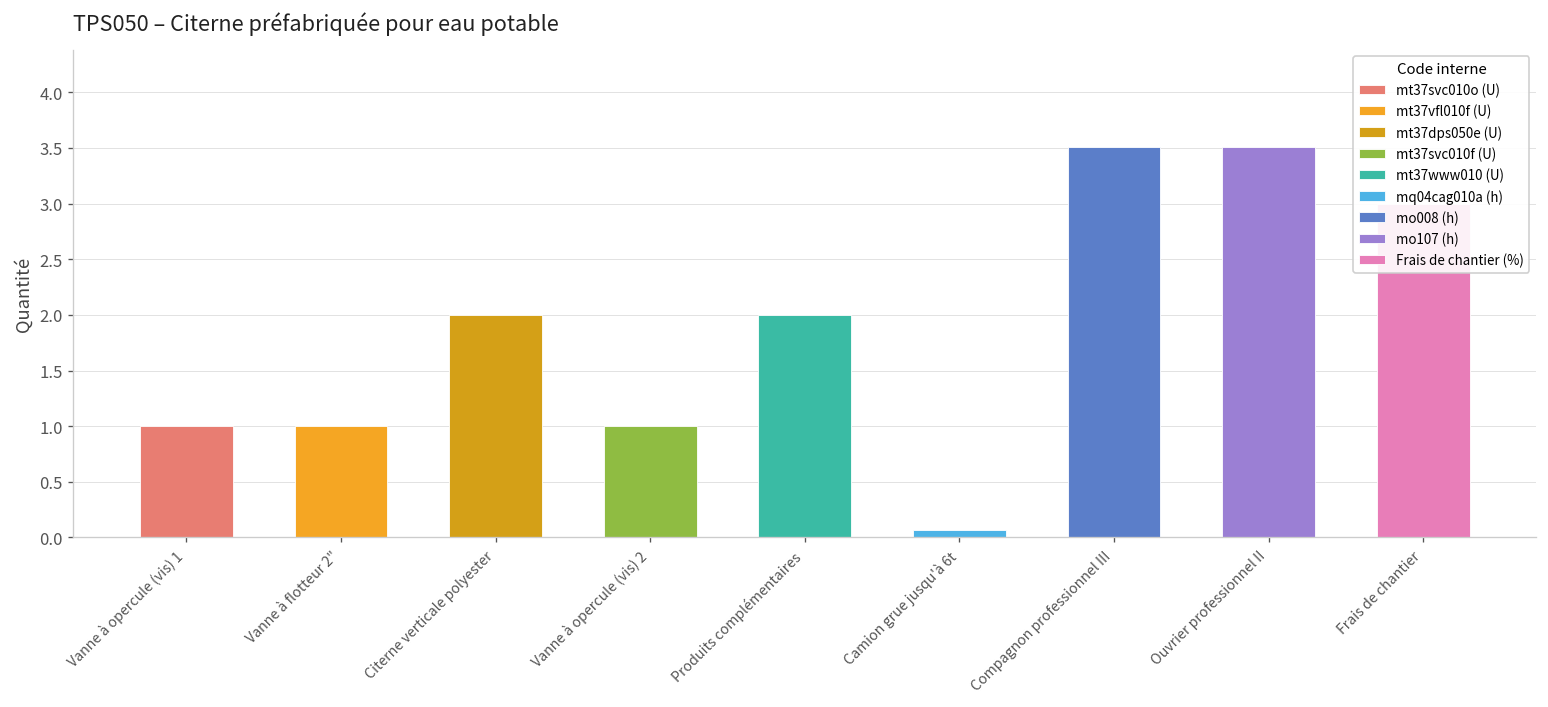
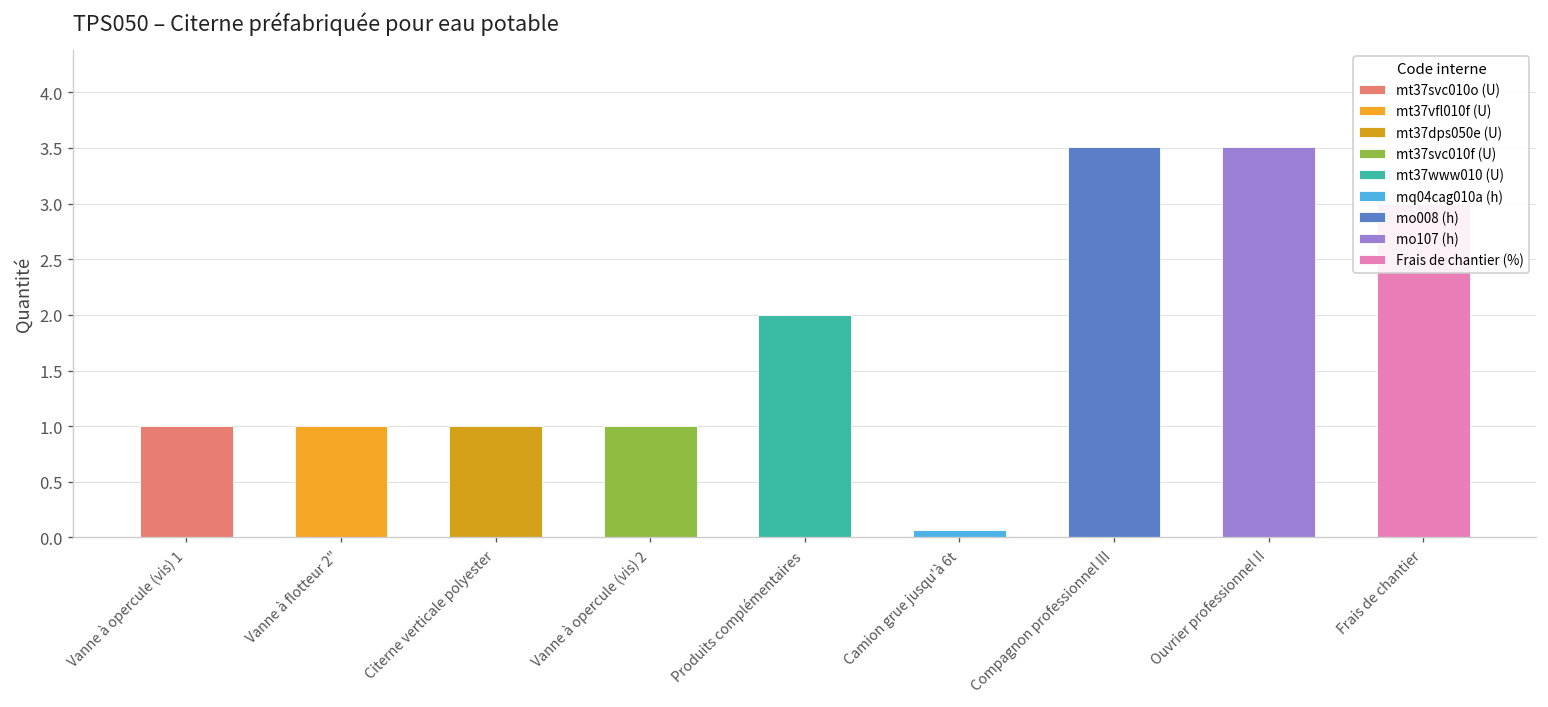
  {
    "Vanne à opercule (vis) 1": 1,
    "Vanne à flotteur 2\"": 1,
-   "Citerne verticale polyester": 2,
+   "Citerne verticale polyester": 1,
    "Vanne à opercule (vis) 2": 1,
    "Produits complémentaires": 2,
    "Camion grue jusqu'à 6t": 0.1,
    "Compagnon professionnel III": 3.5,
    "Ouvrier professionnel II": 3.5
  }
